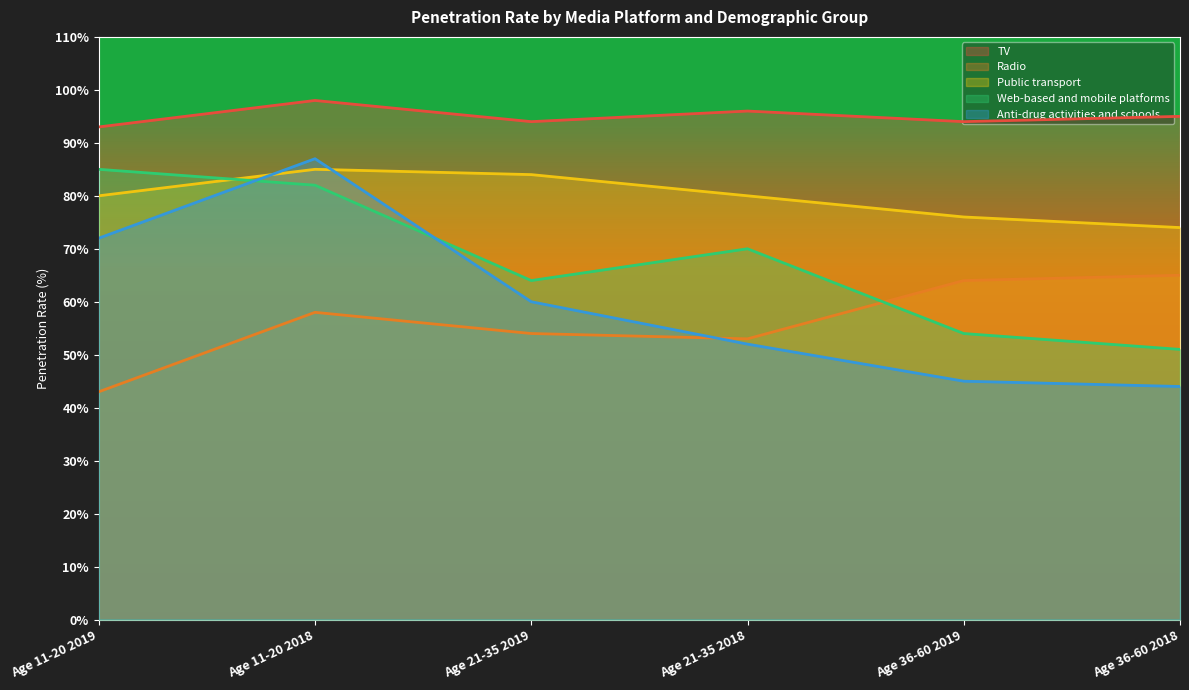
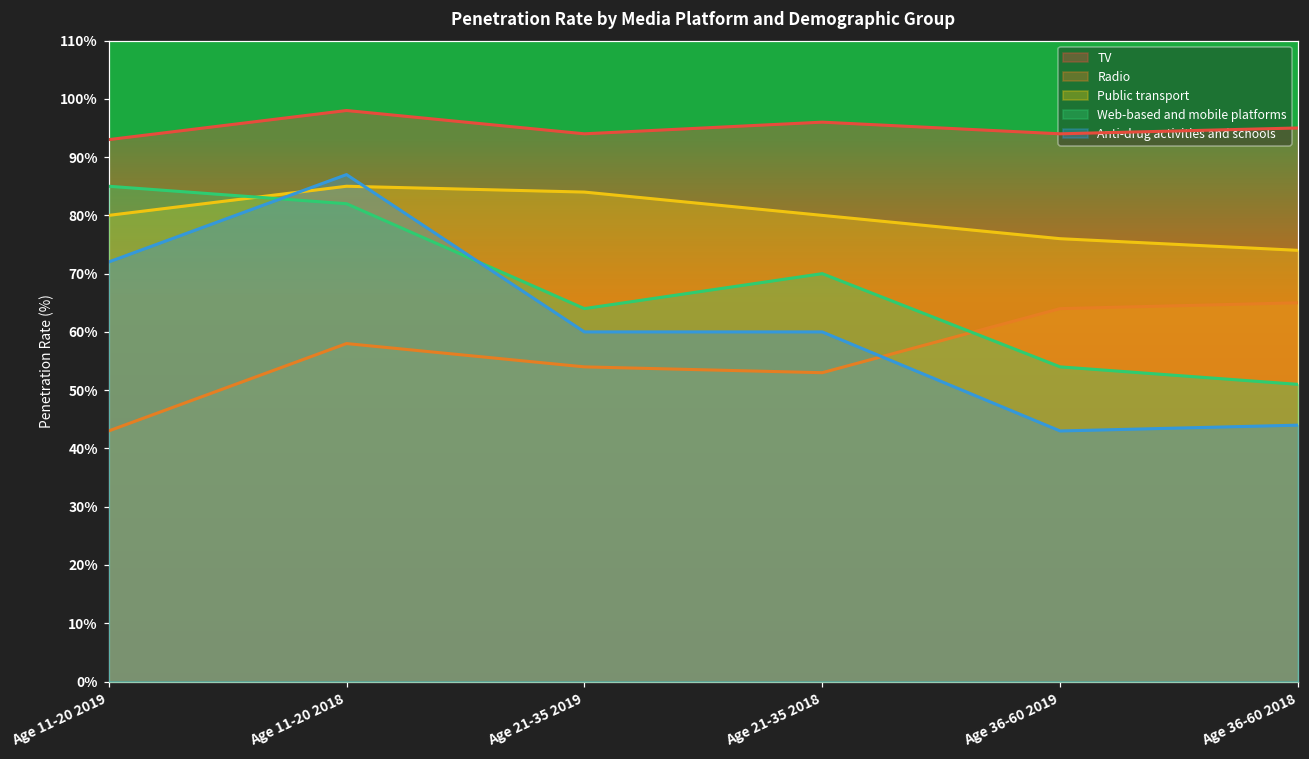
  {
    "Web-based and mobile platforms": {
      "Age 11-20 2019": "85%",
      "Age 11-20 2018": "82%",
      "Age 21-35 2019": "64%",
      "Age 21-35 2018": "70%",
      "Age 36-60 2019": "54%",
      "Age 36-60 2018": "51%"
    },
    "Anti-drug activities and schools": {
      "Age 11-20 2019": "72%",
      "Age 11-20 2018": "87%",
      "Age 21-35 2019": "60%",
-     "Age 21-35 2018": "52%",
-     "Age 36-60 2019": "45%",
+     "Age 21-35 2018": "60%",
+     "Age 36-60 2019": "43%",
      "Age 36-60 2018": "44%"
    }
  }
